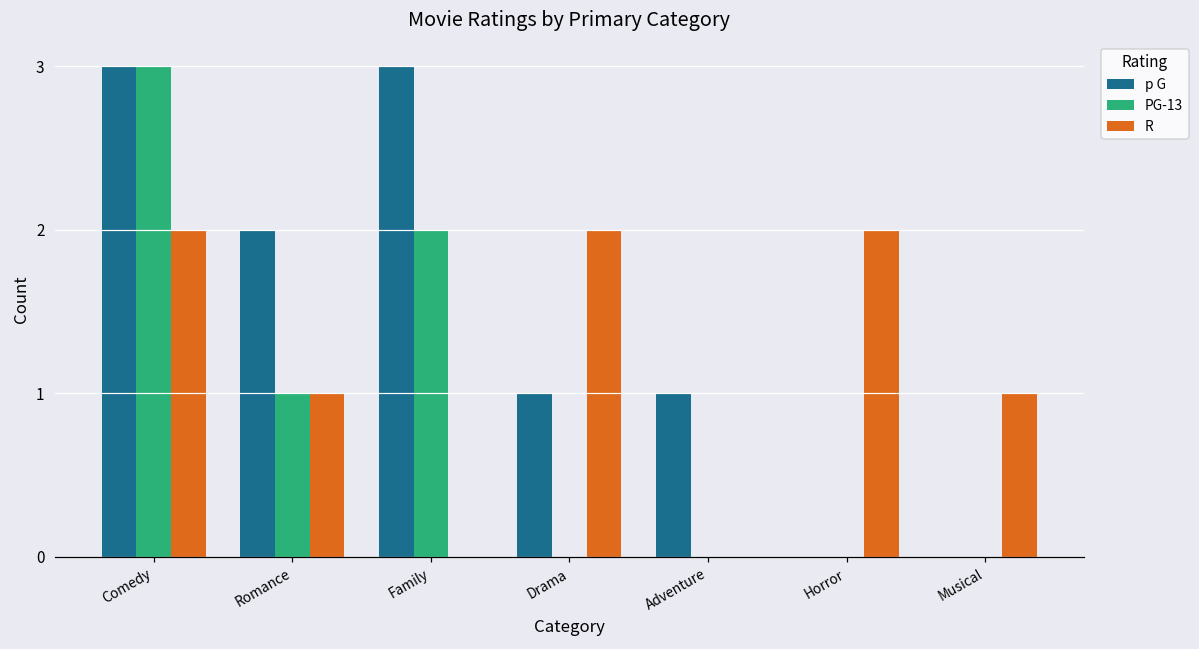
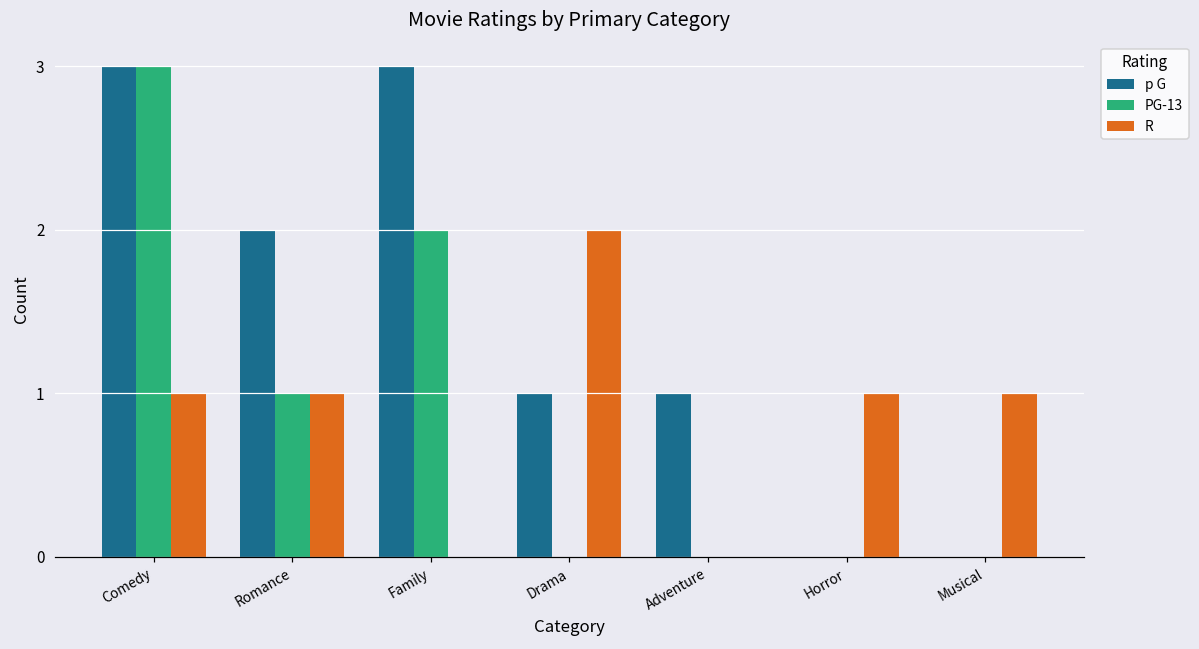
  {
    "p G": {
      "Comedy": 3,
      "Romance": 2,
      "Family": 3,
      "Drama": 1,
      "Adventure": 1,
      "Horror": 0,
      "Musical": 0
    },
    "PG-13": {
      "Comedy": 3,
      "Romance": 1,
      "Family": 2,
      "Drama": 0,
      "Adventure": 0,
      "Horror": 0,
      "Musical": 0
    },
    "R": {
-     "Comedy": 2,
+     "Comedy": 1,
      "Romance": 1,
      "Family": 0,
      "Drama": 2,
      "Adventure": 0,
-     "Horror": 2,
+     "Horror": 1,
      "Musical": 1
    }
  }
